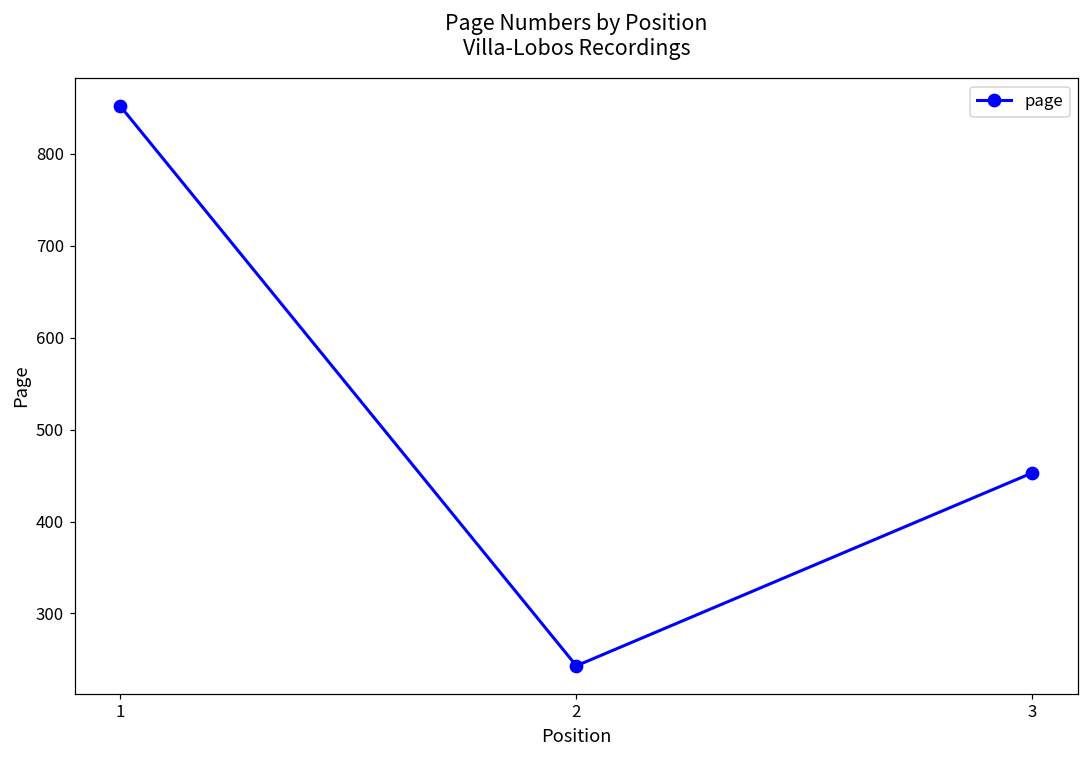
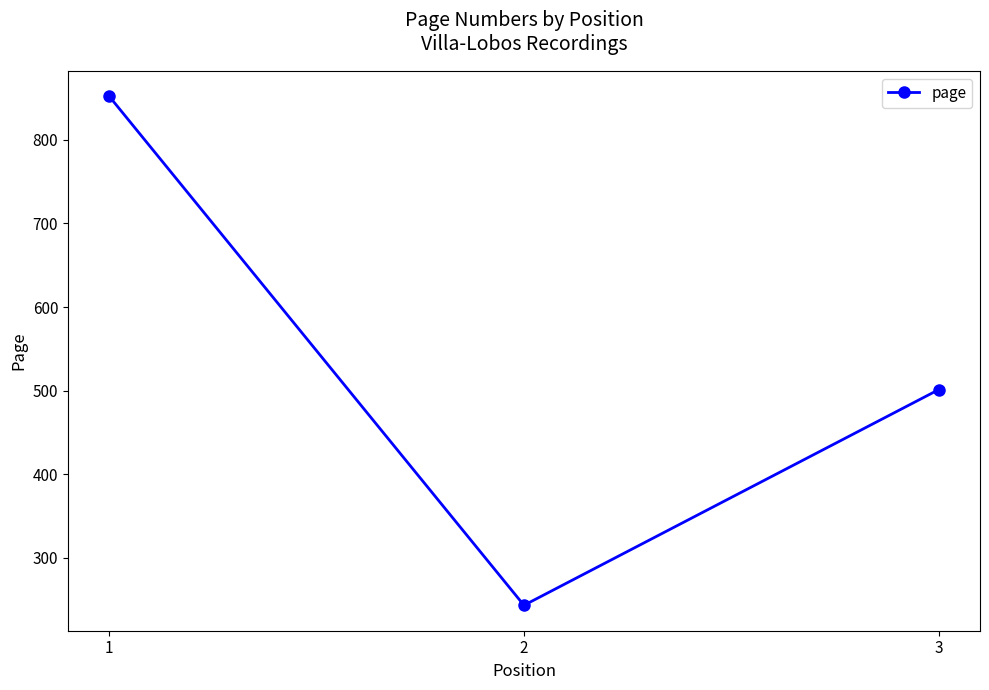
  {
    "1": 850,
    "2": 240,
-   "3": 450
+   "3": 500
  }
